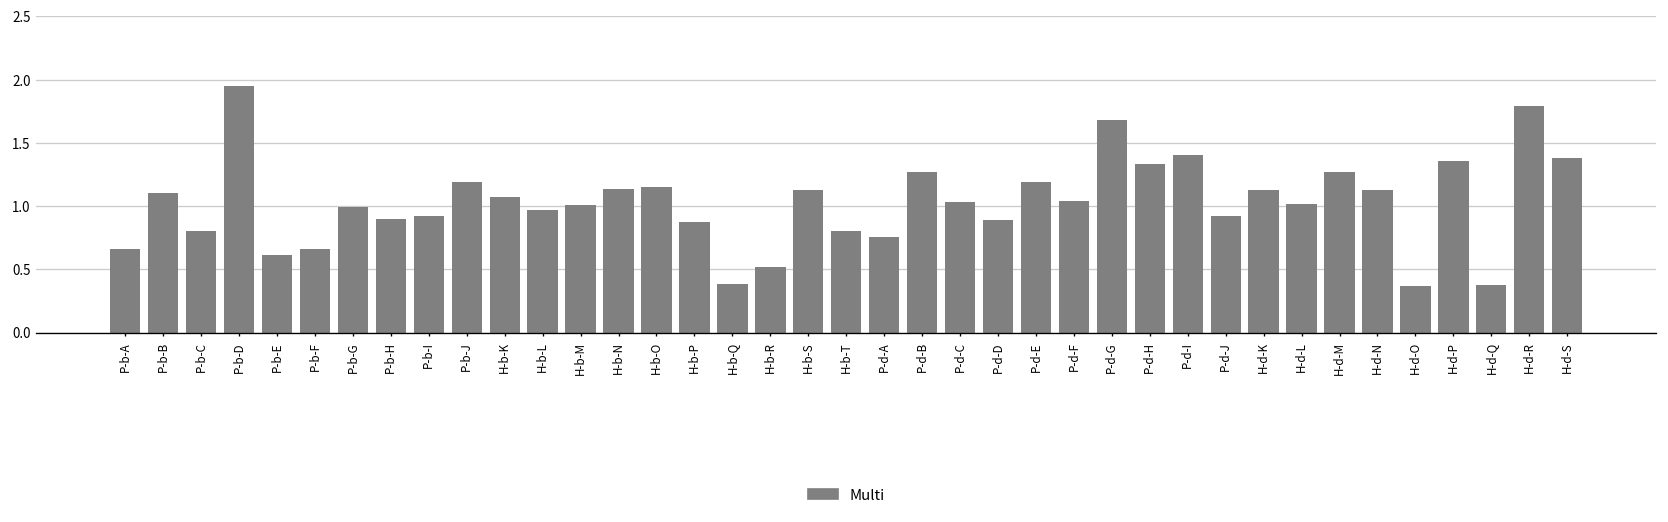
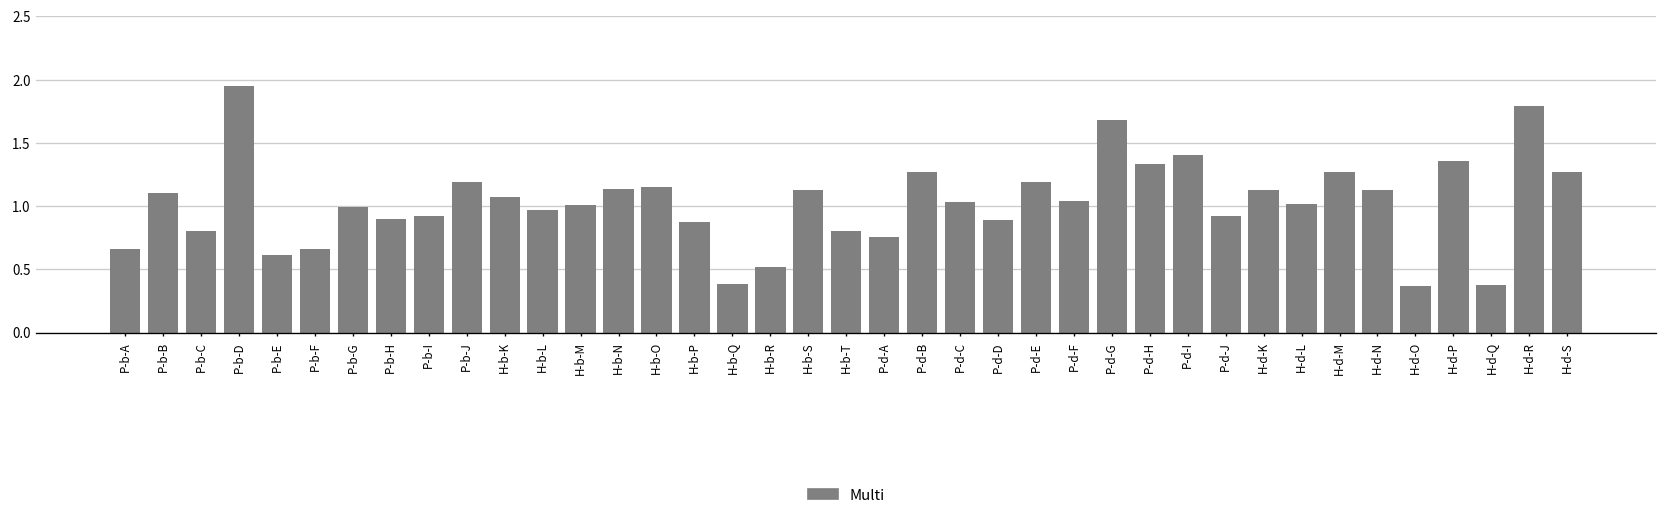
  {
    "P-b-A": 0.66,
    "P-b-B": 1.10,
    "P-b-C": 0.80,
    "P-b-D": 1.95,
    "P-b-E": 0.61,
    "P-b-F": 0.66,
    "P-b-G": 0.99,
    "P-b-H": 0.90,
    "P-b-I": 0.92,
    "P-b-J": 1.19,
    "H-b-K": 1.07,
    "H-b-L": 0.97,
    "H-b-M": 1.01,
    "H-b-N": 1.14,
    "H-b-O": 1.15,
    "H-b-P": 0.88,
    "H-b-Q": 0.39,
    "H-b-R": 0.52,
    "H-b-S": 1.13,
    "H-b-T": 0.80,
    "P-d-A": 0.76,
    "P-d-B": 1.27,
    "P-d-C": 1.03,
    "P-d-D": 0.89,
    "P-d-E": 1.19,
    "P-d-F": 1.04,
    "P-d-G": 1.68,
    "P-d-H": 1.33,
    "P-d-I": 1.40,
    "P-d-J": 0.92,
    "H-d-K": 1.13,
    "H-d-L": 1.02,
    "H-d-M": 1.27,
    "H-d-N": 1.13,
    "H-d-O": 0.37,
    "H-d-P": 1.36,
    "H-d-Q": 0.38,
    "H-d-R": 1.79,
-   "H-d-S": 1.38
+   "H-d-S": 1.27
  }
